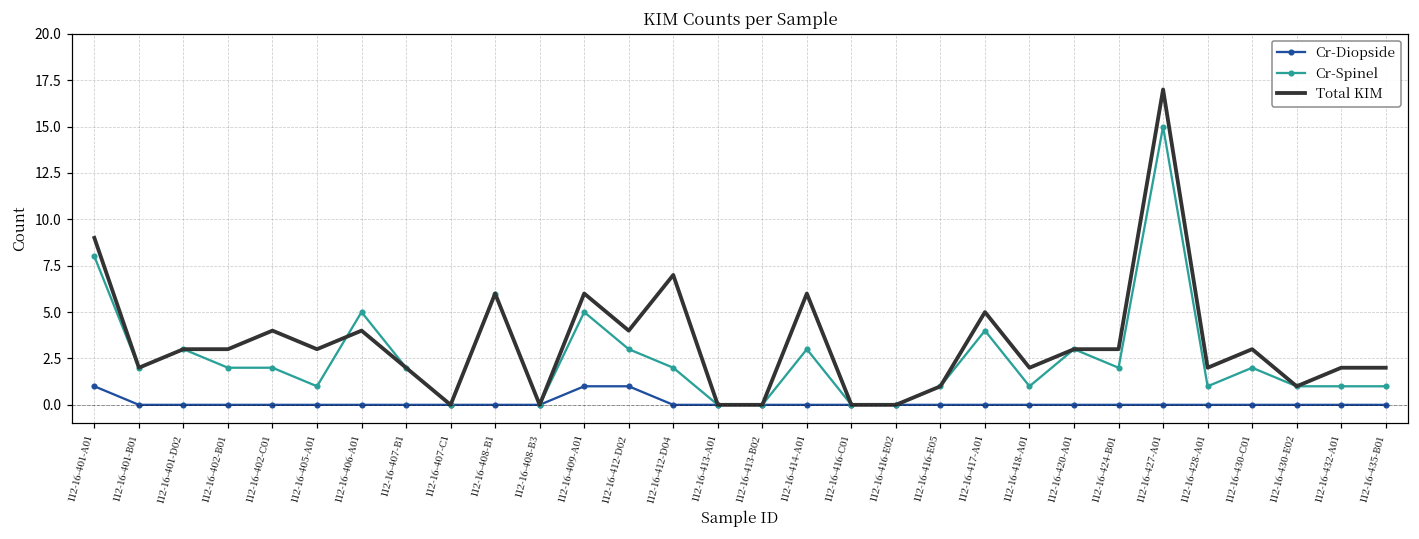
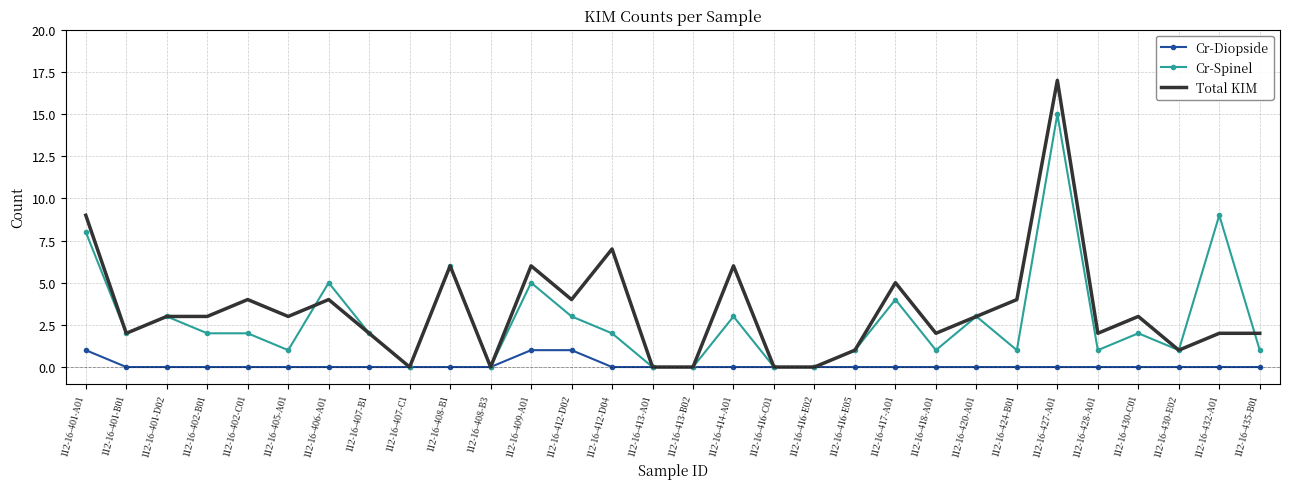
  {
    "Cr-Diopside": {
      "112-16-401-A01": 1,
      "112-16-401-B01": 0,
      "112-16-401-D02": 0,
      "112-16-402-B01": 0,
      "112-16-402-C01": 0,
      "112-16-405-A01": 0,
      "112-16-406-A01": 0,
      "112-16-407-B1": 0,
      "112-16-408-B1": 0,
      "112-16-409-A01": 1,
      "112-16-412-D02": 1,
      "112-16-412-D04": 0,
      "112-16-414-A01": 0,
      "112-16-416-E05": 0,
      "112-16-417-A01": 0,
      "112-16-418-A01": 0,
      "112-16-420-A01": 0,
      "112-16-424-B01": 0,
      "112-16-427-A01": 0,
      "112-16-428-A01": 0,
      "112-16-430-C01": 0,
      "112-16-430-E02": 0,
      "112-16-432-A01": 0,
      "112-16-435-B01": 0
    },
    "Cr-Spinel": {
      "112-16-401-A01": 8,
      "112-16-402-B01": 2,
      "112-16-402-C01": 2,
      "112-16-405-A01": 1,
      "112-16-406-A01": 5,
      "112-16-409-A01": 5,
      "112-16-412-D02": 3,
      "112-16-412-D04": 2,
      "112-16-414-A01": 3,
      "112-16-417-A01": 4,
      "112-16-418-A01": 1,
-     "112-16-424-B01": 2,
+     "112-16-424-B01": 1,
      "112-16-427-A01": 15,
      "112-16-428-A01": 1,
      "112-16-430-C01": 2,
-     "112-16-432-A01": 1,
+     "112-16-432-A01": 9,
      "112-16-435-B01": 1
    },
    "Total KIM": {
      "112-16-401-A01": 9,
      "112-16-402-B01": 3,
      "112-16-402-C01": 4,
      "112-16-405-A01": 3,
      "112-16-406-A01": 4,
      "112-16-409-A01": 6,
      "112-16-412-D02": 4,
      "112-16-412-D04": 7,
      "112-16-414-A01": 6,
      "112-16-417-A01": 5,
      "112-16-418-A01": 2,
-     "112-16-424-B01": 3,
+     "112-16-424-B01": 4,
      "112-16-427-A01": 17,
      "112-16-428-A01": 2,
      "112-16-430-C01": 3,
      "112-16-432-A01": 2,
      "112-16-435-B01": 2
    }
  }
